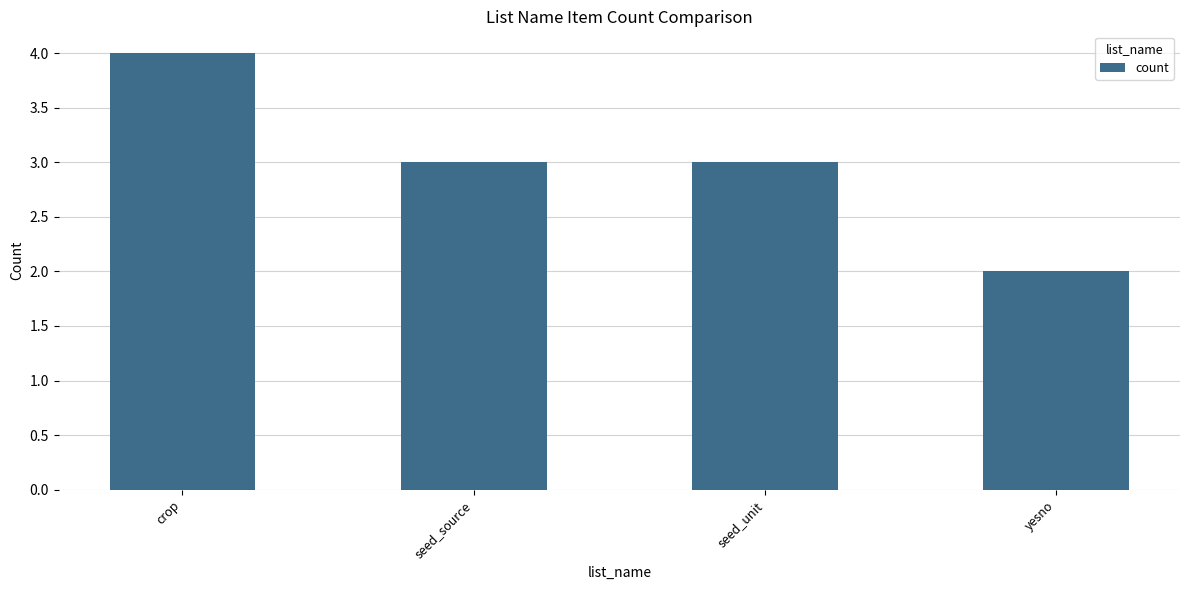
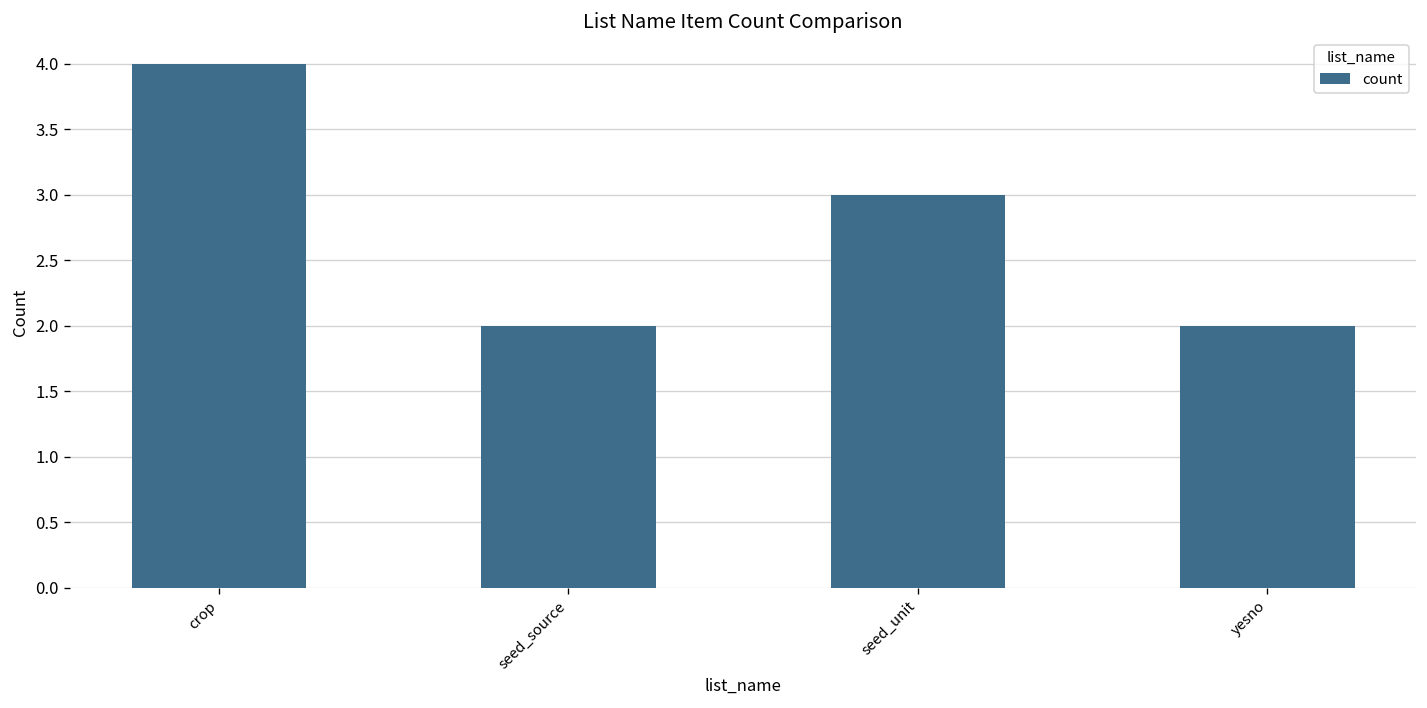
  {
    "crop": 4,
-   "seed_source": 3,
+   "seed_source": 2,
    "seed_unit": 3,
    "yesno": 2
  }
